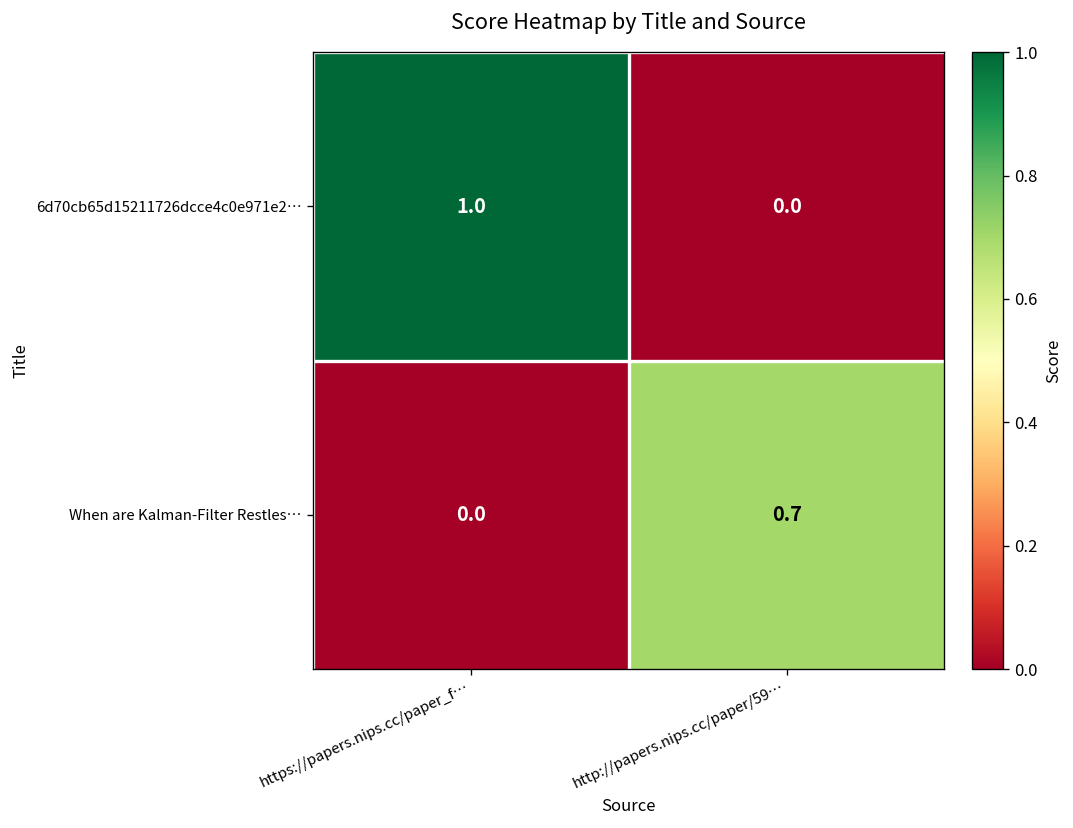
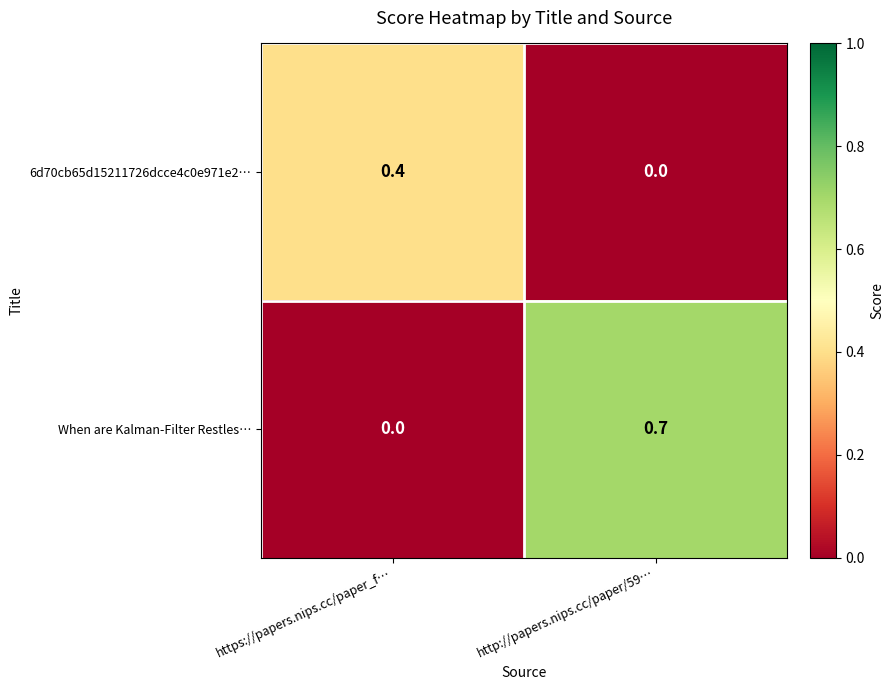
  {
    "6d70cb65d15211726dcce4c0e971e2…": {
-     "https://papers.nips.cc/paper_f…": 1.0,
+     "https://papers.nips.cc/paper_f…": 0.4,
      "http://papers.nips.cc/paper/59…": 0.0
    },
    "When are Kalman-Filter Restles…": {
      "https://papers.nips.cc/paper_f…": 0.0,
      "http://papers.nips.cc/paper/59…": 0.7
    }
  }
